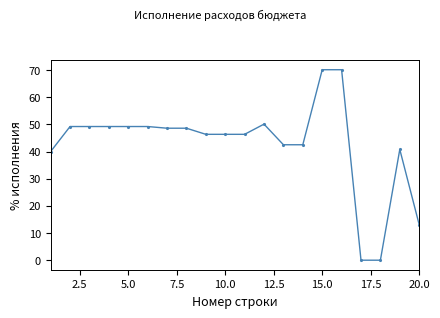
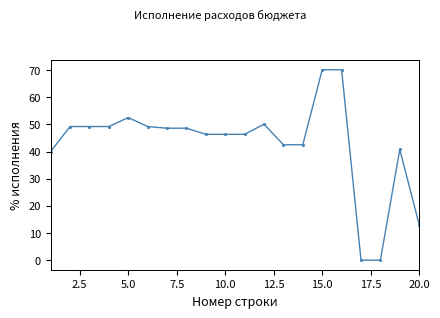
  {
-   "5.0": 49,
+   "5.0": 53,
    "10.0": 46,
    "15.0": 70,
    "20.0": 13
  }
